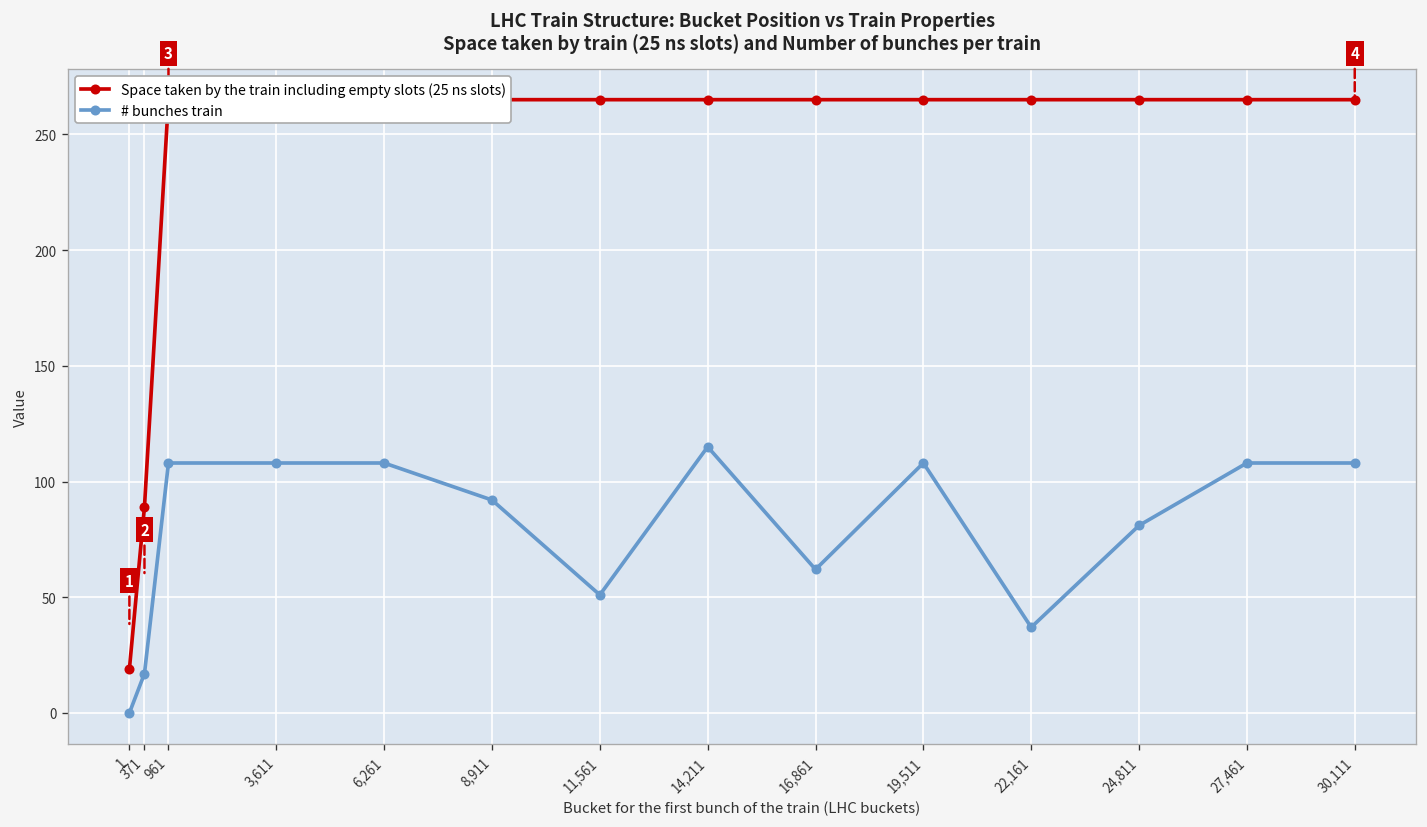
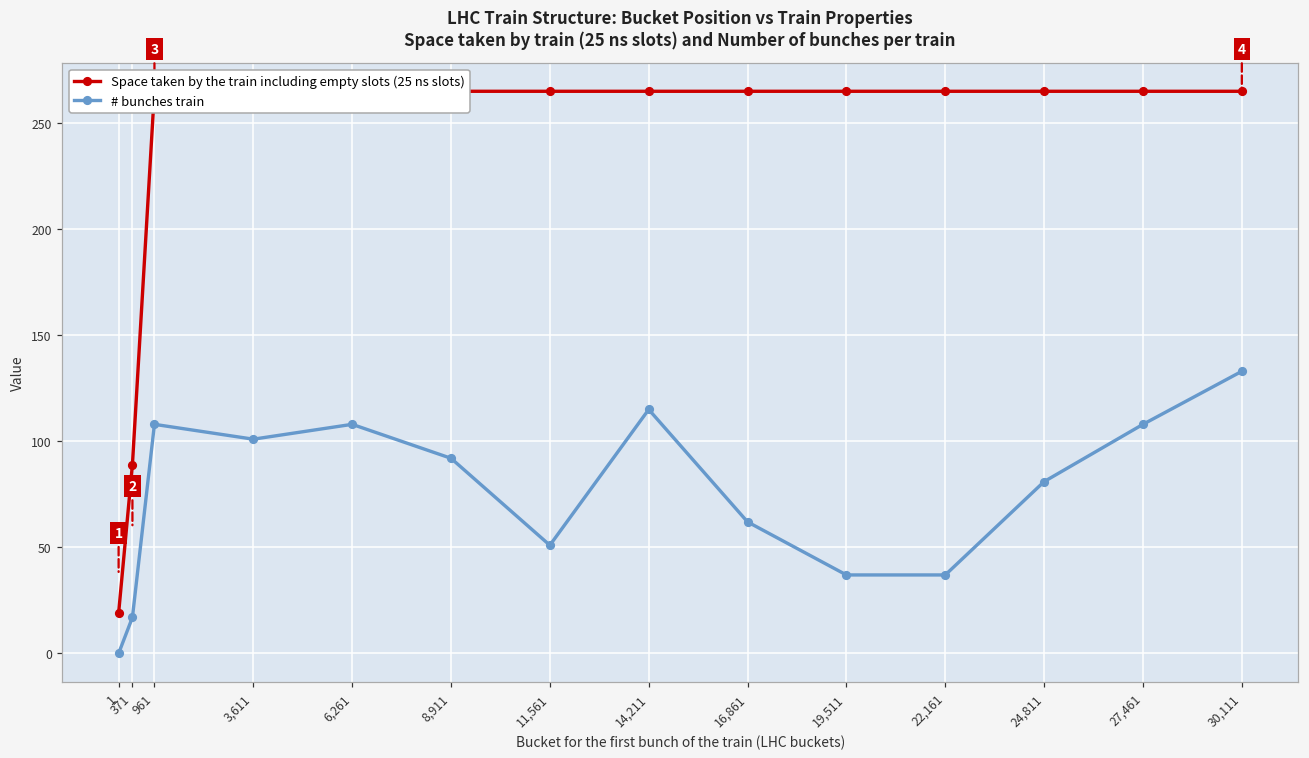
  {
    "Space taken by the train including empty slots (25 ns slots)": {
      "1": 19,
      "11,561": 265,
      "14,211": 265,
      "16,861": 265,
      "19,511": 265,
      "22,161": 265,
      "24,811": 265,
      "27,461": 265
    },
    "# bunches train": {
      "1": 0,
      "371": 17,
      "961": 108,
-     "3,611": 108,
+     "3,611": 101,
      "6,261": 108,
      "8,911": 92,
      "11,561": 51,
      "14,211": 115,
      "16,861": 62,
-     "19,511": 108,
+     "19,511": 37,
      "22,161": 37,
      "24,811": 81,
      "27,461": 108,
-     "30,111": 108
+     "30,111": 133
    }
  }
